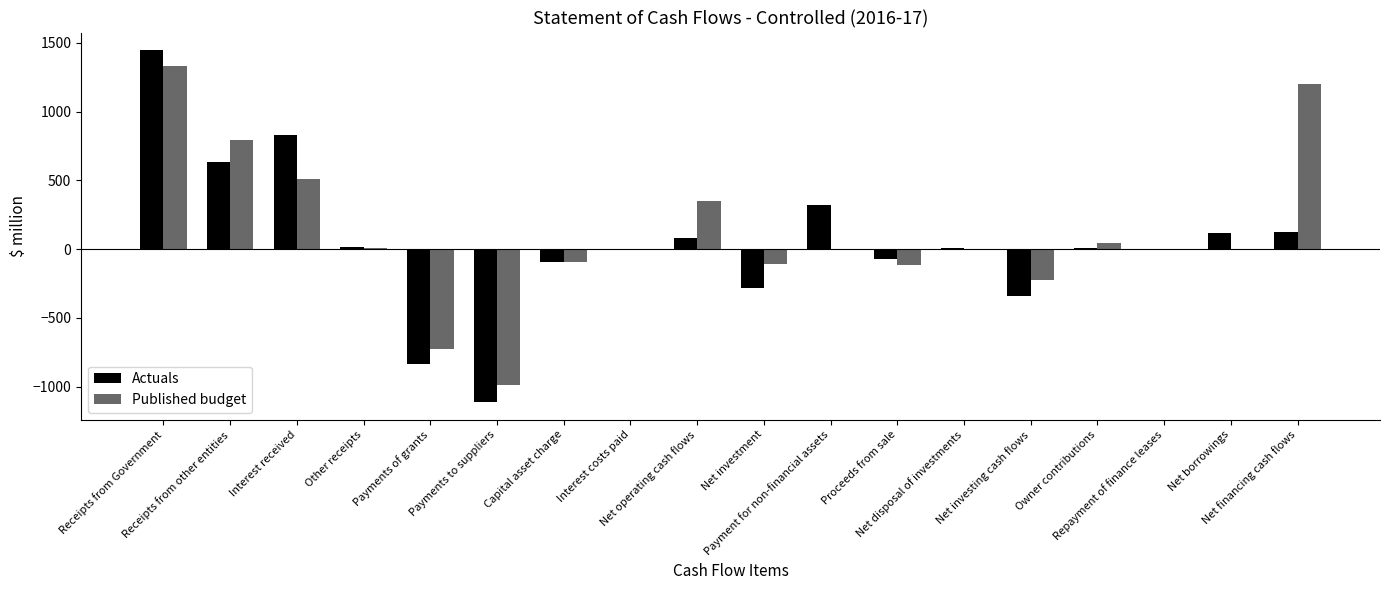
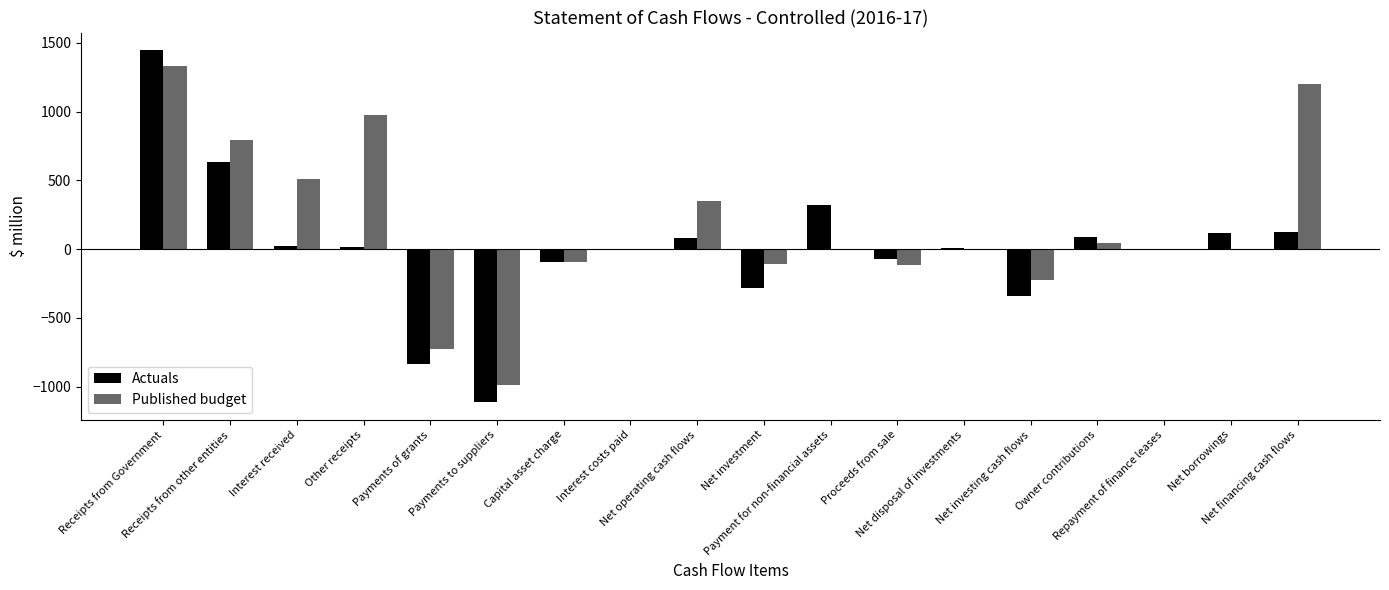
  {
    "Actuals": {
      "Receipts from Government": 1450,
      "Receipts from other entities": 640,
-     "Interest received": 830,
+     "Interest received": 20,
      "Payments of grants": -830,
      "Payments to suppliers": -1110,
      "Capital asset charge": -90,
      "Net operating cash flows": 80,
      "Net investment": -280,
      "Payment for non-financial assets": 320,
      "Proceeds from sale": -70,
      "Net investing cash flows": -340,
-     "Owner contributions": 10,
+     "Owner contributions": 90,
      "Repayment of finance leases": 0,
      "Net borrowings": 110,
      "Net financing cash flows": 120
    },
    "Published budget": {
      "Receipts from Government": 1330,
      "Receipts from other entities": 790,
      "Interest received": 510,
-     "Other receipts": 10,
+     "Other receipts": 970,
      "Payments of grants": -720,
      "Payments to suppliers": -990,
      "Capital asset charge": -90,
      "Net operating cash flows": 350,
      "Net investment": -110,
      "Payment for non-financial assets": 0,
      "Proceeds from sale": -120,
      "Net investing cash flows": -220,
      "Owner contributions": 50,
      "Net financing cash flows": 1200
    }
  }
